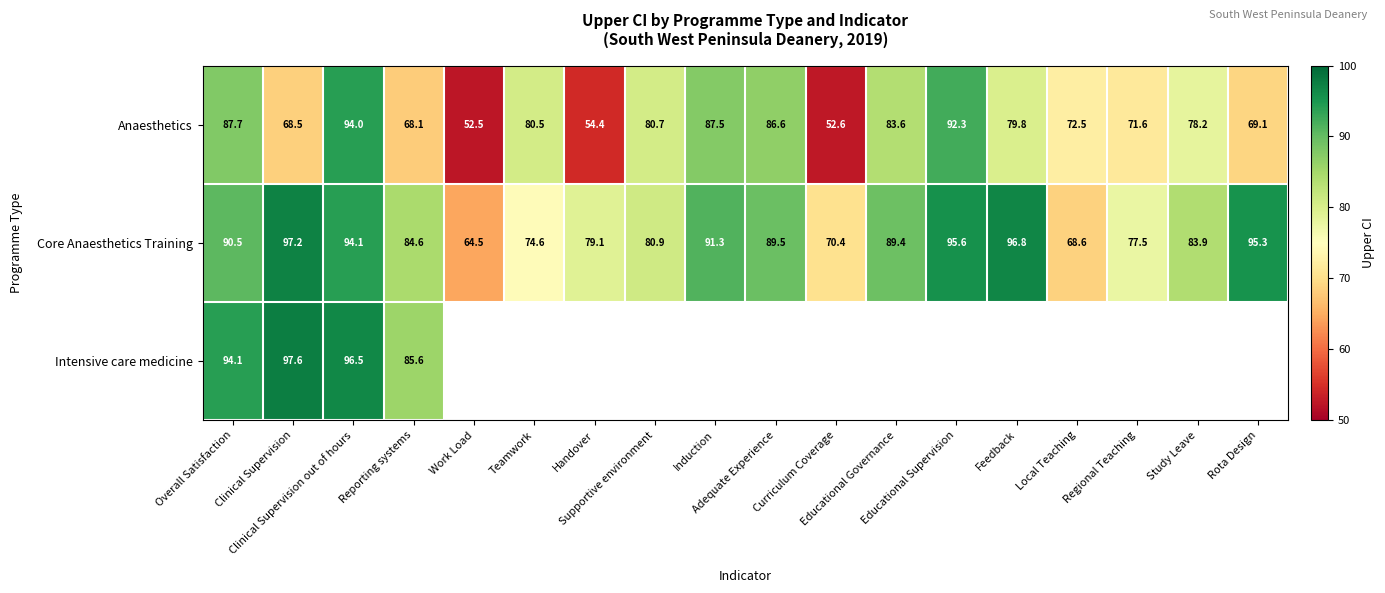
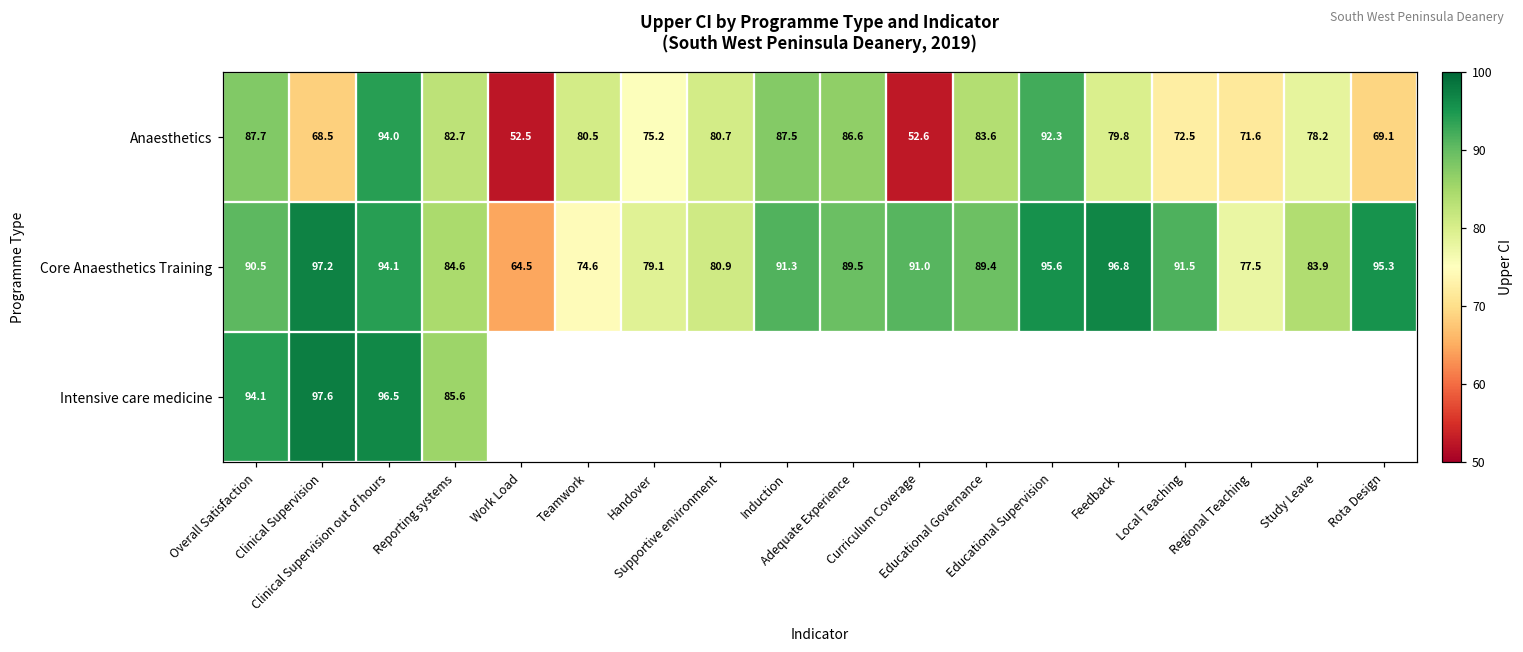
  {
    "Anaesthetics": {
      "Overall Satisfaction": 87.7,
      "Clinical Supervision": 68.5,
      "Clinical Supervision out of hours": 94.0,
-     "Reporting systems": 68.1,
+     "Reporting systems": 82.7,
      "Work Load": 52.5,
      "Teamwork": 80.5,
-     "Handover": 54.4,
+     "Handover": 75.2,
      "Supportive environment": 80.7,
      "Induction": 87.5,
      "Adequate Experience": 86.6,
      "Curriculum Coverage": 52.6,
      "Educational Governance": 83.6,
      "Educational Supervision": 92.3,
      "Feedback": 79.8,
      "Local Teaching": 72.5,
      "Regional Teaching": 71.6,
      "Study Leave": 78.2,
      "Rota Design": 69.1
    },
    "Core Anaesthetics Training": {
      "Overall Satisfaction": 90.5,
      "Clinical Supervision": 97.2,
      "Clinical Supervision out of hours": 94.1,
      "Reporting systems": 84.6,
      "Work Load": 64.5,
      "Teamwork": 74.6,
      "Handover": 79.1,
      "Supportive environment": 80.9,
      "Induction": 91.3,
      "Adequate Experience": 89.5,
-     "Curriculum Coverage": 70.4,
+     "Curriculum Coverage": 91.0,
      "Educational Governance": 89.4,
      "Educational Supervision": 95.6,
      "Feedback": 96.8,
-     "Local Teaching": 68.6,
+     "Local Teaching": 91.5,
      "Regional Teaching": 77.5,
      "Study Leave": 83.9,
      "Rota Design": 95.3
    },
    "Intensive care medicine": {
      "Overall Satisfaction": 94.1,
      "Clinical Supervision": 97.6,
      "Clinical Supervision out of hours": 96.5,
      "Reporting systems": 85.6
    }
  }
